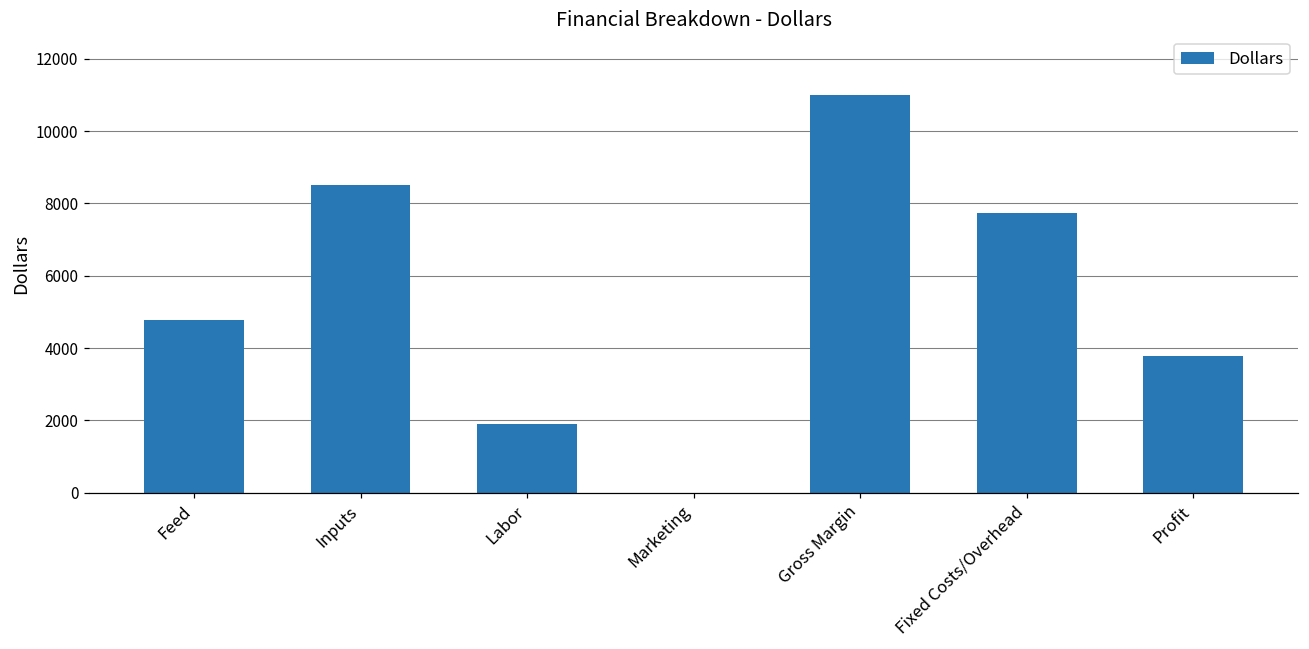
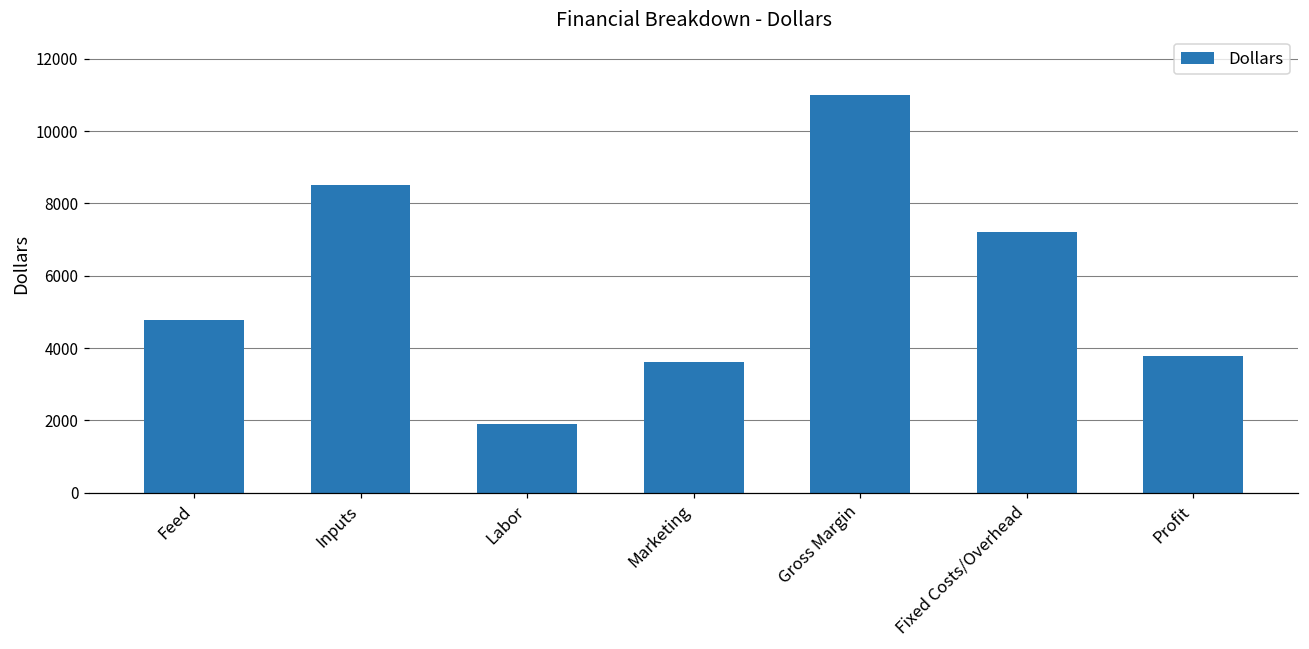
  {
    "Feed": 4800,
    "Inputs": 8500,
    "Labor": 1900,
-   "Marketing": 0,
+   "Marketing": 3600,
    "Gross Margin": 11000,
-   "Fixed Costs/Overhead": 7700,
+   "Fixed Costs/Overhead": 7200,
    "Profit": 3800
  }
